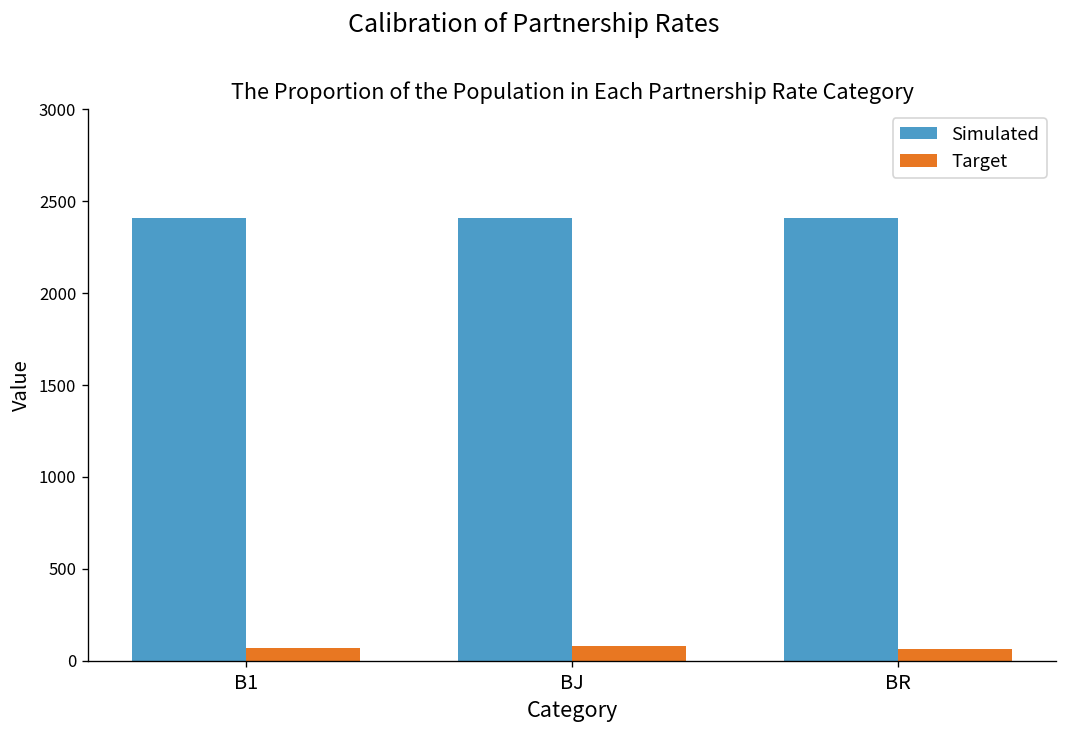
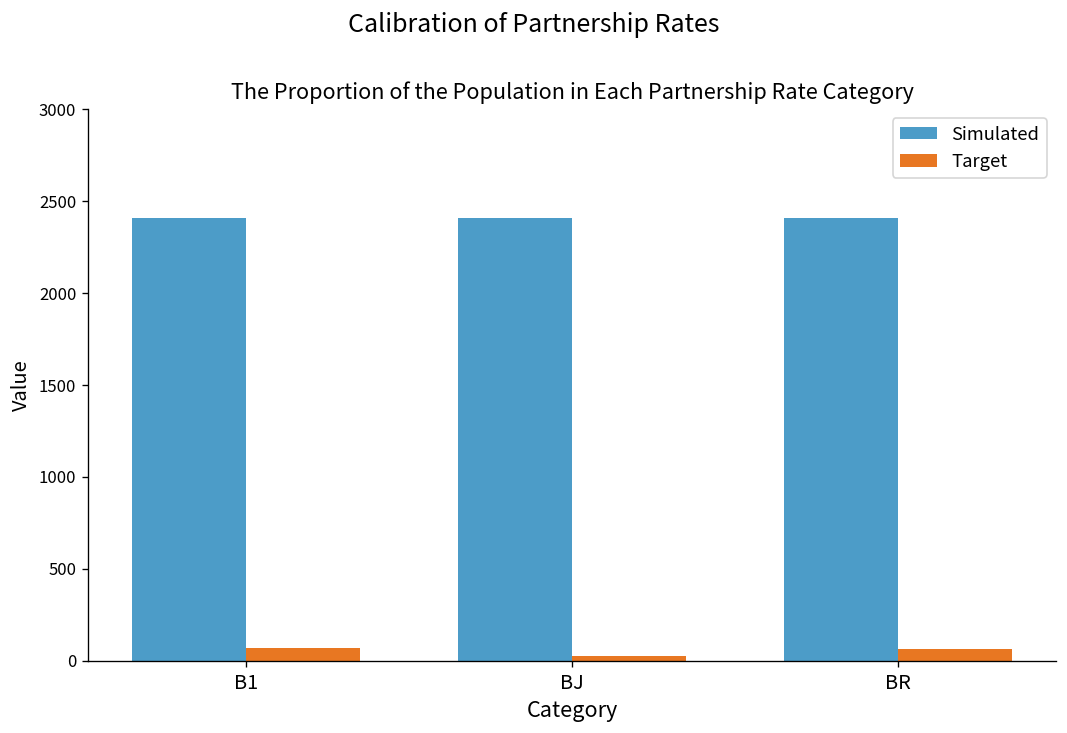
  {
    "Simulated": {
      "B1": 2410,
      "BJ": 2410,
      "BR": 2410
    },
    "Target": {
      "B1": 70,
-     "BJ": 80,
+     "BJ": 30,
      "BR": 60
    }
  }
